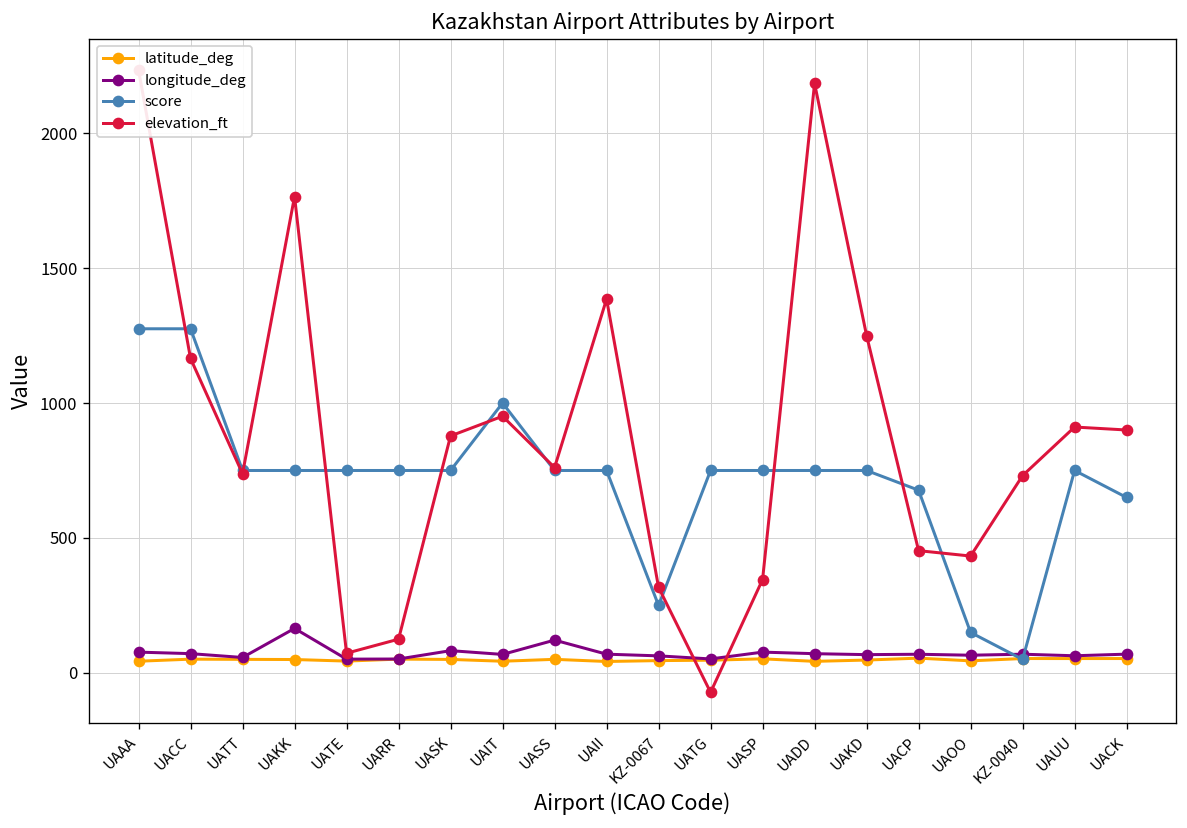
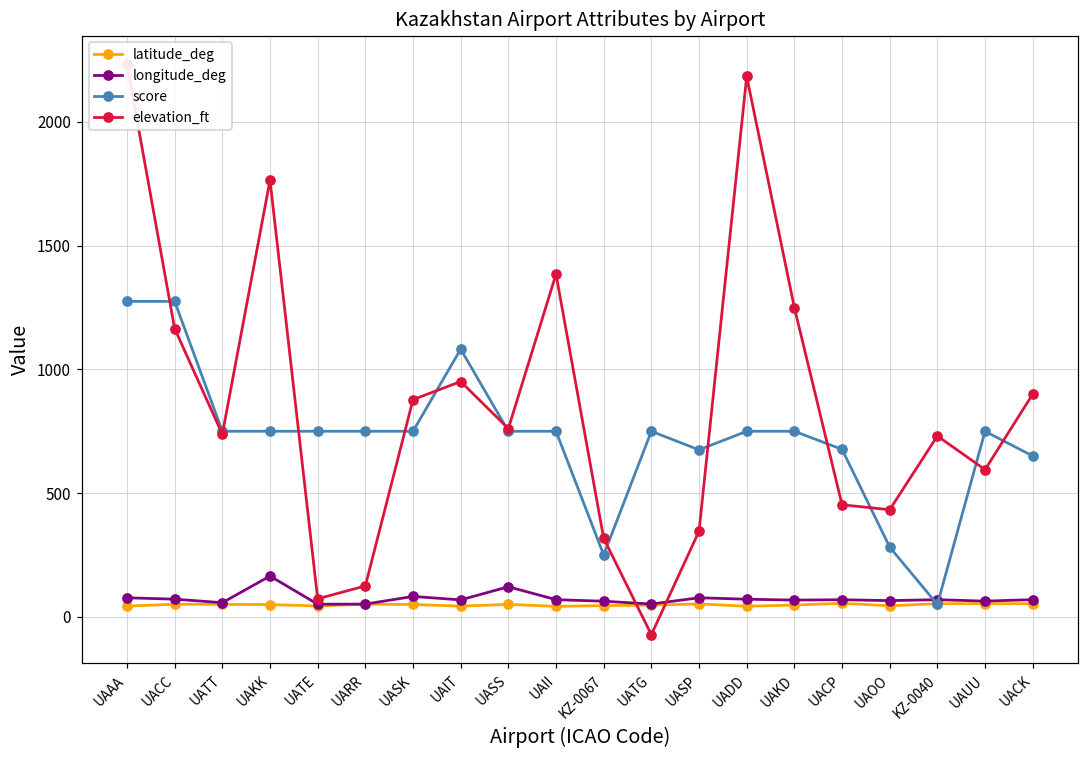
  {
    "latitude_deg": {
      "UAAA": 40,
      "UACC": 50,
      "UAKK": 50,
      "UASK": 50,
      "UAIT": 40,
      "UASS": 50,
      "UAII": 40,
      "KZ-0067": 50,
      "UASP": 50,
      "UADD": 40,
      "UAKD": 50,
      "UACP": 50,
      "UAOO": 40,
      "UACK": 50
    },
    "longitude_deg": {
      "UAAA": 80,
      "UACC": 70,
      "UAKK": 160,
      "UASK": 80,
      "UAIT": 70,
      "UASS": 120,
      "UAII": 70,
      "KZ-0067": 60,
      "UASP": 80,
      "UADD": 70,
      "UAKD": 70,
      "UACP": 70,
      "UAOO": 70,
      "KZ-0040": 70,
      "UACK": 70
    },
    "score": {
      "UAAA": 1280,
      "UACC": 1280,
      "UATT": 750,
      "UAKK": 750,
      "UATE": 750,
      "UARR": 750,
      "UASK": 750,
-     "UAIT": 1000,
+     "UAIT": 1080,
      "UAII": 750,
      "KZ-0067": 250,
      "UATG": 750,
-     "UASP": 750,
+     "UASP": 680,
      "UADD": 750,
      "UAKD": 750,
      "UACP": 680,
-     "UAOO": 150,
+     "UAOO": 280,
      "UAUU": 750,
      "UACK": 650
    },
    "elevation_ft": {
      "UACC": 1170,
      "UATT": 740,
      "UAKK": 1770,
      "UATE": 70,
      "UARR": 130,
      "UASK": 880,
      "UAIT": 950,
      "UAII": 1390,
      "KZ-0067": 320,
      "UATG": -70,
      "UASP": 350,
      "UADD": 2180,
      "UAKD": 1250,
      "UACP": 450,
      "UAOO": 430,
      "KZ-0040": 730,
-     "UAUU": 910,
+     "UAUU": 600,
      "UACK": 900
    }
  }
